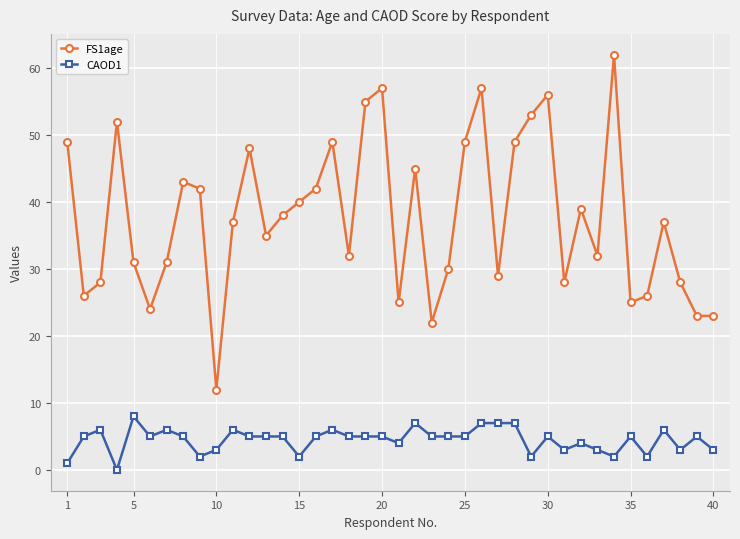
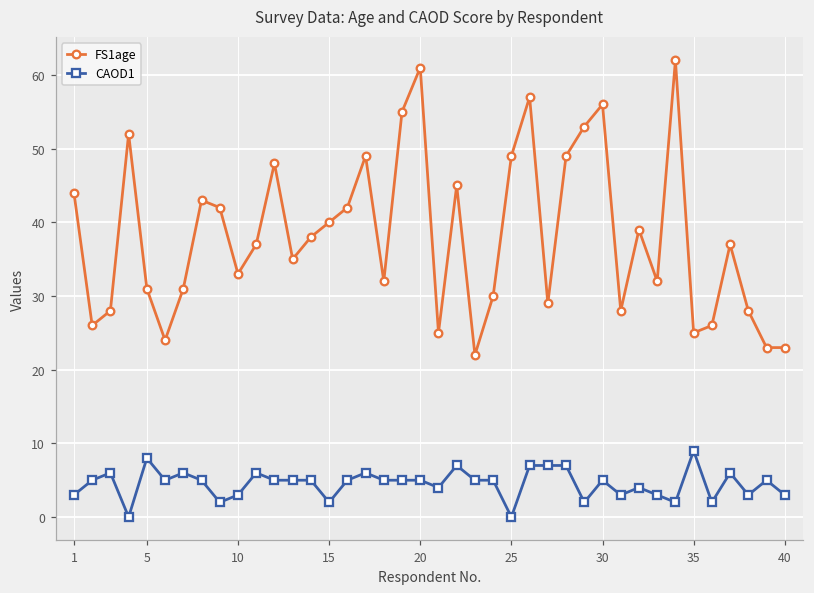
  {
    "FS1age": {
-     "1": 49,
+     "1": 44,
      "5": 31,
-     "10": 12,
+     "10": 33,
      "15": 40,
-     "20": 57,
+     "20": 61,
      "25": 49,
      "30": 56,
      "35": 25,
      "40": 23
    },
    "CAOD1": {
-     "1": 1,
+     "1": 3,
      "5": 8,
      "10": 3,
      "15": 2,
      "20": 5,
-     "25": 5,
+     "25": 0,
      "30": 5,
-     "35": 5,
+     "35": 9,
      "40": 3
    }
  }
